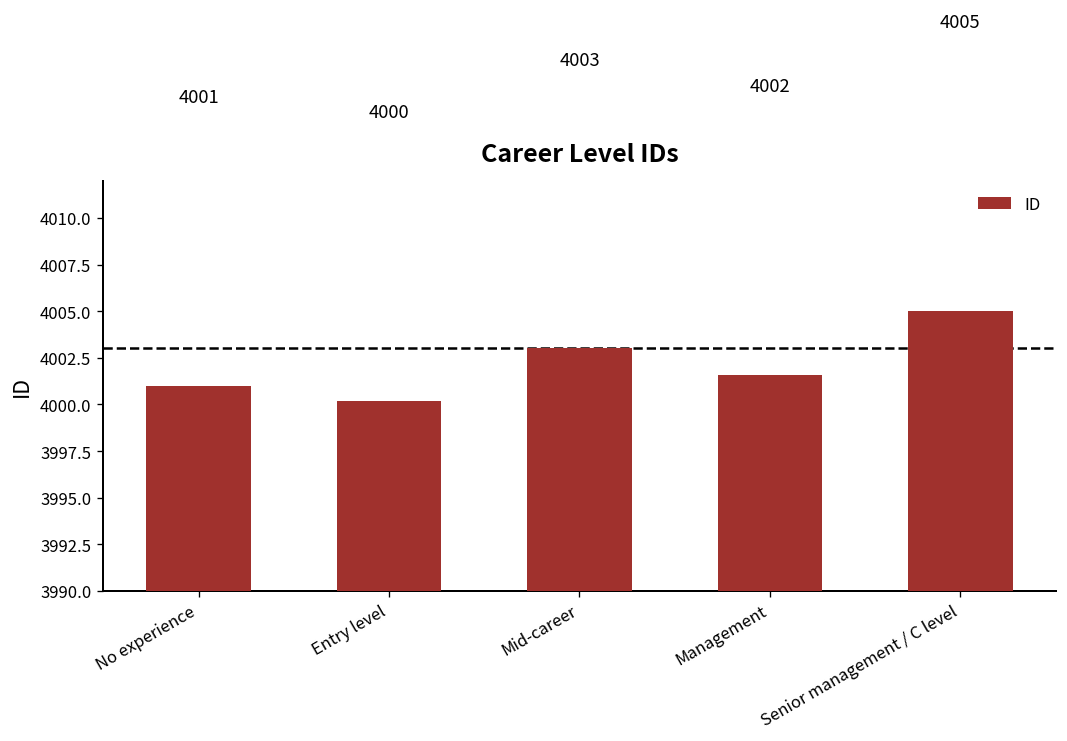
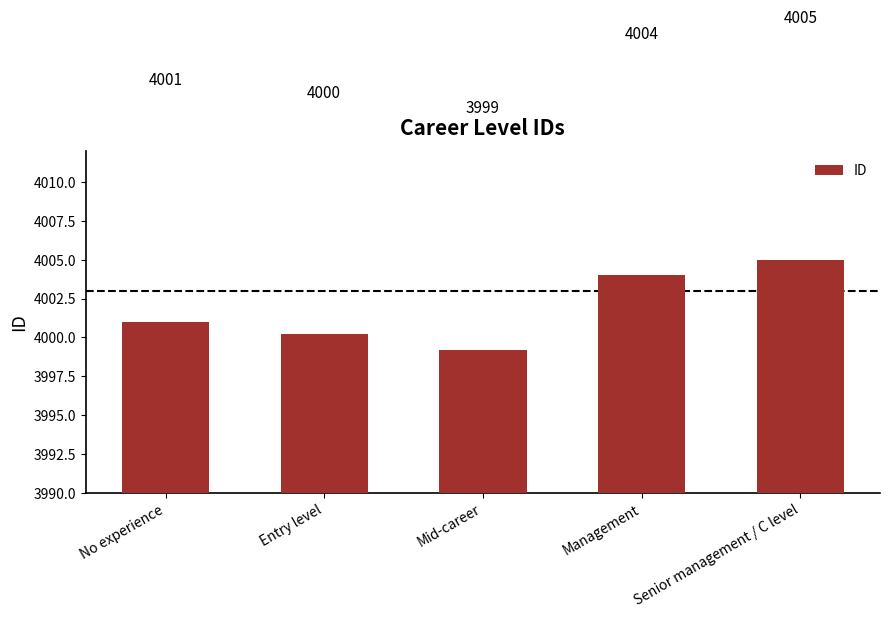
  {
-   "Mid-career": 4003,
-   "Management": 4002
+   "Mid-career": 3999,
+   "Management": 4004
  }
